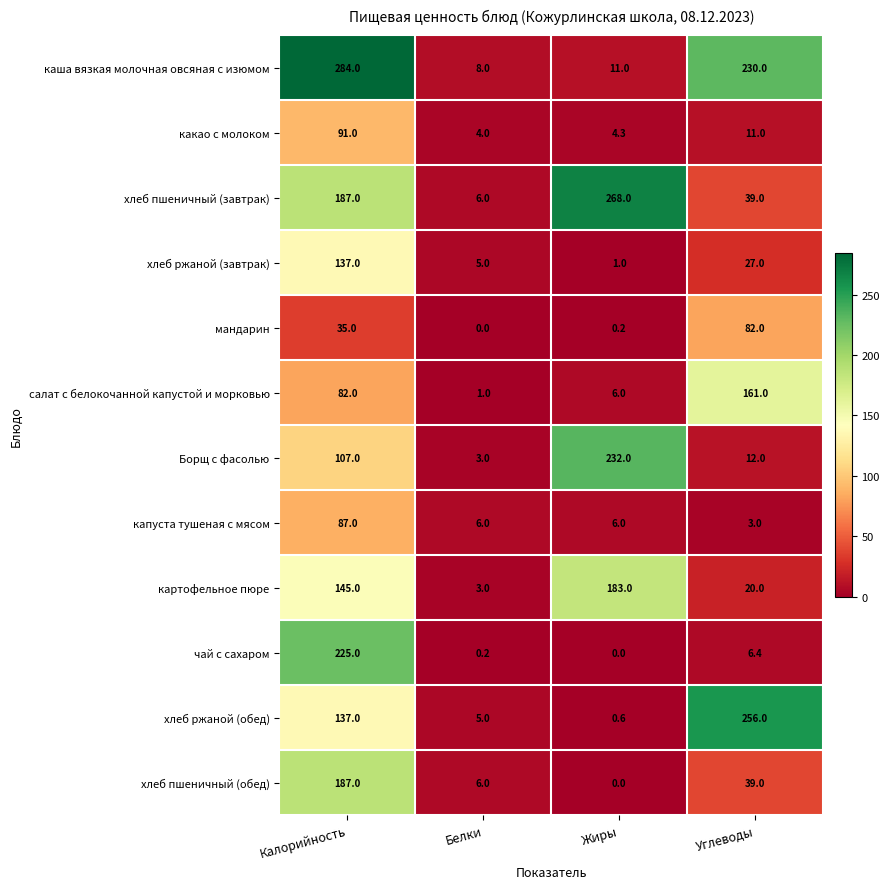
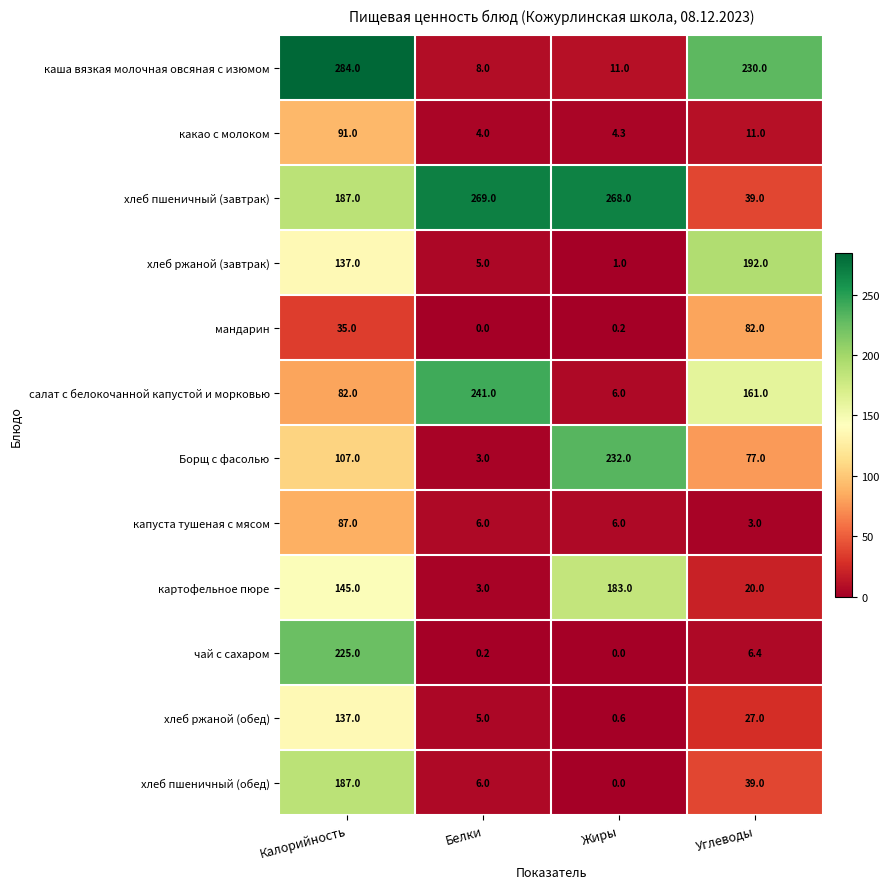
  {
    "каша вязкая молочная овсяная с изюмом": {
      "Калорийность": 284.0,
      "Белки": 8.0,
      "Жиры": 11.0,
      "Углеводы": 230.0
    },
    "какао с молоком": {
      "Калорийность": 91.0,
      "Белки": 4.0,
      "Жиры": 4.3,
      "Углеводы": 11.0
    },
    "хлеб пшеничный (завтрак)": {
      "Калорийность": 187.0,
-     "Белки": 6.0,
+     "Белки": 269.0,
      "Жиры": 268.0,
      "Углеводы": 39.0
    },
    "хлеб ржаной (завтрак)": {
      "Калорийность": 137.0,
      "Белки": 5.0,
      "Жиры": 1.0,
-     "Углеводы": 27.0
+     "Углеводы": 192.0
    },
    "мандарин": {
      "Калорийность": 35.0,
      "Белки": 0.0,
      "Жиры": 0.2,
      "Углеводы": 82.0
    },
    "салат с белокочанной капустой и морковью": {
      "Калорийность": 82.0,
-     "Белки": 1.0,
+     "Белки": 241.0,
      "Жиры": 6.0,
      "Углеводы": 161.0
    },
    "Борщ с фасолью": {
      "Калорийность": 107.0,
      "Белки": 3.0,
      "Жиры": 232.0,
-     "Углеводы": 12.0
+     "Углеводы": 77.0
    },
    "капуста тушеная с мясом": {
      "Калорийность": 87.0,
      "Белки": 6.0,
      "Жиры": 6.0,
      "Углеводы": 3.0
    },
    "картофельное пюре": {
      "Калорийность": 145.0,
      "Белки": 3.0,
      "Жиры": 183.0,
      "Углеводы": 20.0
    },
    "чай с сахаром": {
      "Калорийность": 225.0,
      "Белки": 0.2,
      "Жиры": 0.0,
      "Углеводы": 6.4
    },
    "хлеб ржаной (обед)": {
      "Калорийность": 137.0,
      "Белки": 5.0,
      "Жиры": 0.6,
-     "Углеводы": 256.0
+     "Углеводы": 27.0
    },
    "хлеб пшеничный (обед)": {
      "Калорийность": 187.0,
      "Белки": 6.0,
      "Жиры": 0.0,
      "Углеводы": 39.0
    }
  }
